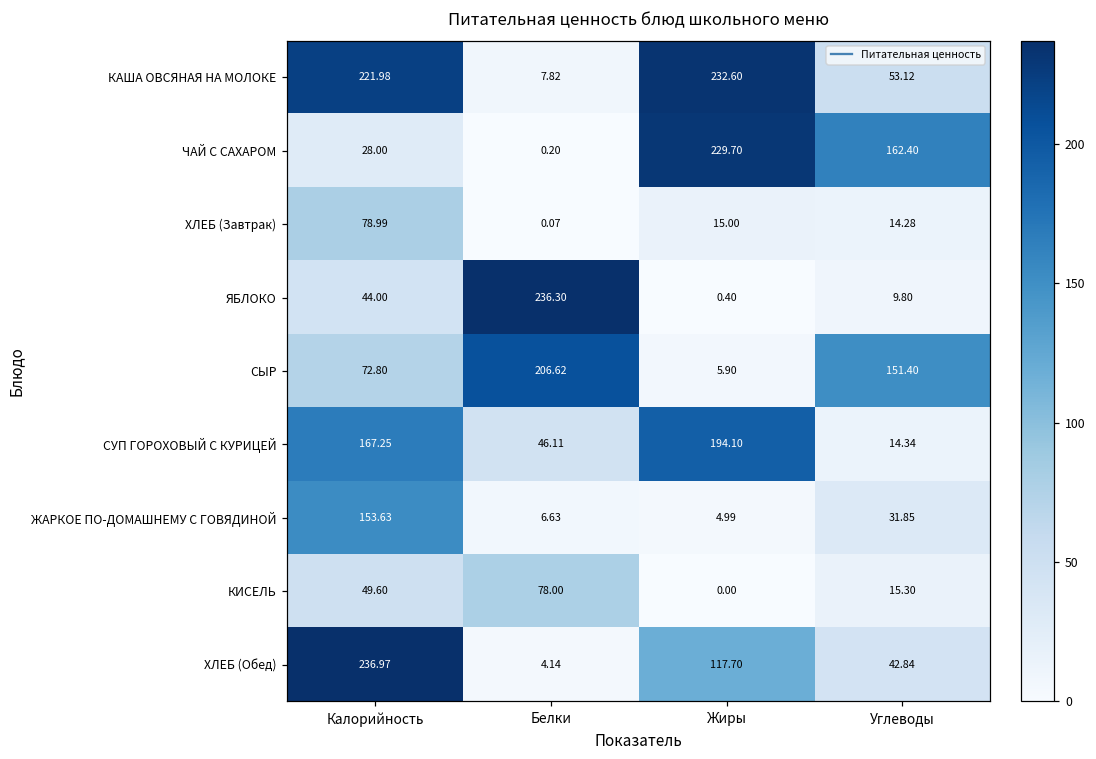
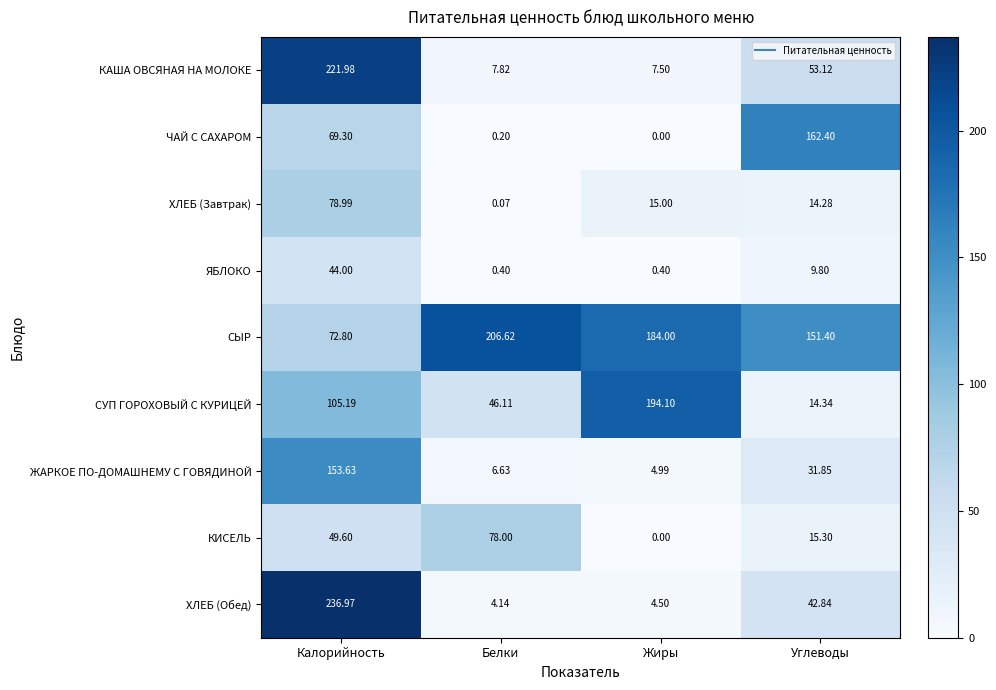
  {
    "КАША ОВСЯНАЯ НА МОЛОКЕ": {
      "Калорийность": 221.98,
      "Белки": 7.82,
-     "Жиры": 232.60,
+     "Жиры": 7.50,
      "Углеводы": 53.12
    },
    "ЧАЙ С САХАРОМ": {
-     "Калорийность": 28.00,
+     "Калорийность": 69.30,
      "Белки": 0.20,
-     "Жиры": 229.70,
+     "Жиры": 0.00,
      "Углеводы": 162.40
    },
    "ХЛЕБ (Завтрак)": {
      "Калорийность": 78.99,
      "Белки": 0.07,
      "Жиры": 15.00,
      "Углеводы": 14.28
    },
    "ЯБЛОКО": {
      "Калорийность": 44.00,
-     "Белки": 236.30,
+     "Белки": 0.40,
      "Жиры": 0.40,
      "Углеводы": 9.80
    },
    "СЫР": {
      "Калорийность": 72.80,
      "Белки": 206.62,
-     "Жиры": 5.90,
+     "Жиры": 184.00,
      "Углеводы": 151.40
    },
    "СУП ГОРОХОВЫЙ С КУРИЦЕЙ": {
-     "Калорийность": 167.25,
+     "Калорийность": 105.19,
      "Белки": 46.11,
      "Жиры": 194.10,
      "Углеводы": 14.34
    },
    "ЖАРКОЕ ПО-ДОМАШНЕМУ С ГОВЯДИНОЙ": {
      "Калорийность": 153.63,
      "Белки": 6.63,
      "Жиры": 4.99,
      "Углеводы": 31.85
    },
    "КИСЕЛЬ": {
      "Калорийность": 49.60,
      "Белки": 78.00,
      "Жиры": 0.00,
      "Углеводы": 15.30
    },
    "ХЛЕБ (Обед)": {
      "Калорийность": 236.97,
      "Белки": 4.14,
-     "Жиры": 117.70,
+     "Жиры": 4.50,
      "Углеводы": 42.84
    }
  }
